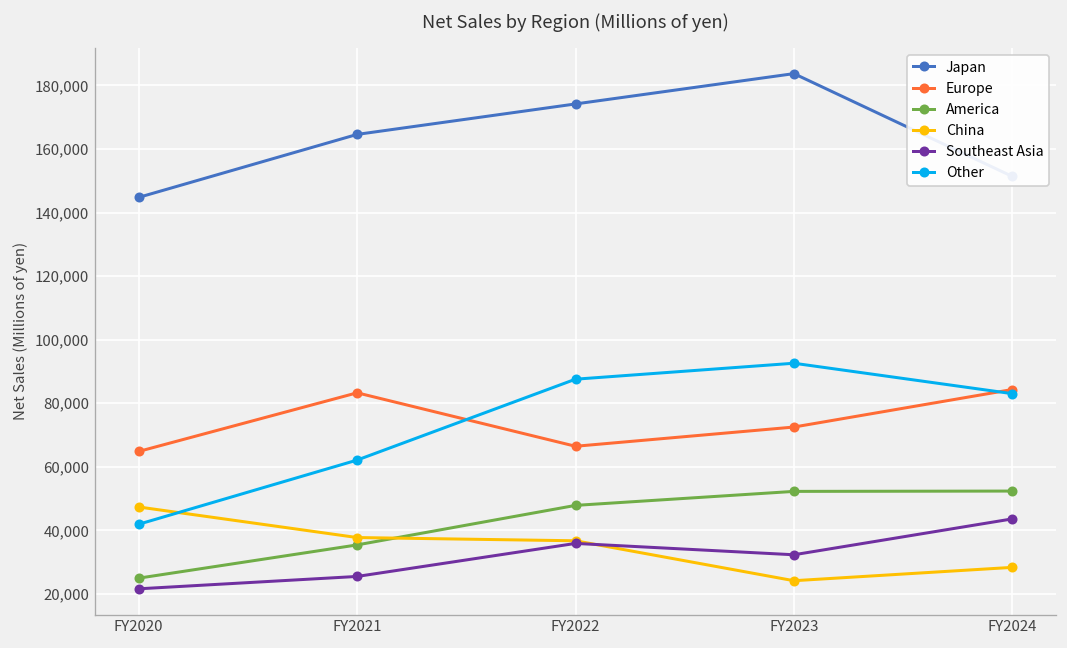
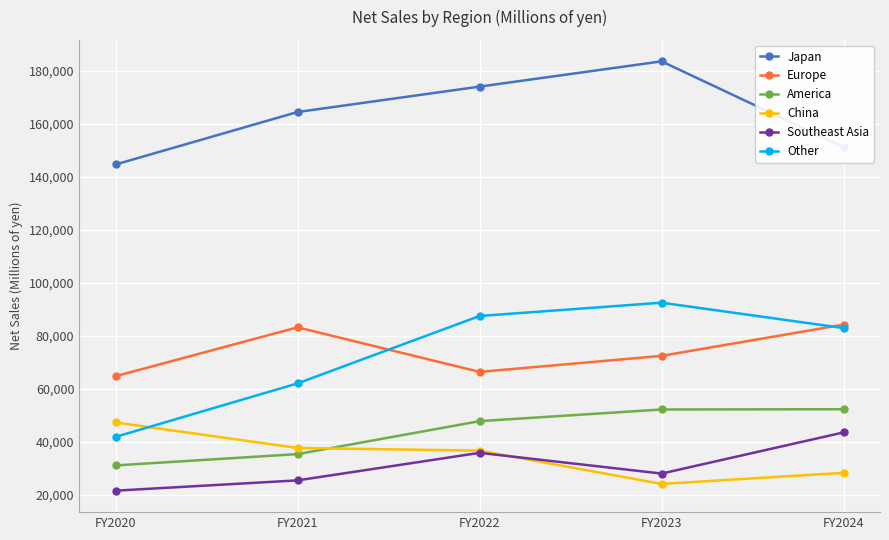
  {
    "Japan": {
      "FY2020": "145,000",
      "FY2021": "165,000",
      "FY2022": "174,000",
      "FY2023": "184,000"
    },
    "Europe": {
      "FY2020": "65,000",
      "FY2021": "83,000",
      "FY2022": "66,000",
      "FY2023": "73,000",
      "FY2024": "84,000"
    },
    "America": {
-     "FY2020": "25,000",
+     "FY2020": "31,000",
      "FY2021": "35,000",
      "FY2022": "48,000",
      "FY2023": "52,000",
      "FY2024": "52,000"
    },
    "China": {
      "FY2020": "47,000",
      "FY2021": "38,000",
      "FY2023": "24,000",
      "FY2024": "28,000"
    },
    "Southeast Asia": {
      "FY2020": "22,000",
      "FY2021": "26,000",
-     "FY2023": "32,000",
+     "FY2023": "28,000",
      "FY2024": "44,000"
    },
    "Other": {
      "FY2020": "42,000",
      "FY2021": "62,000",
      "FY2022": "88,000",
      "FY2023": "93,000",
      "FY2024": "83,000"
    }
  }
